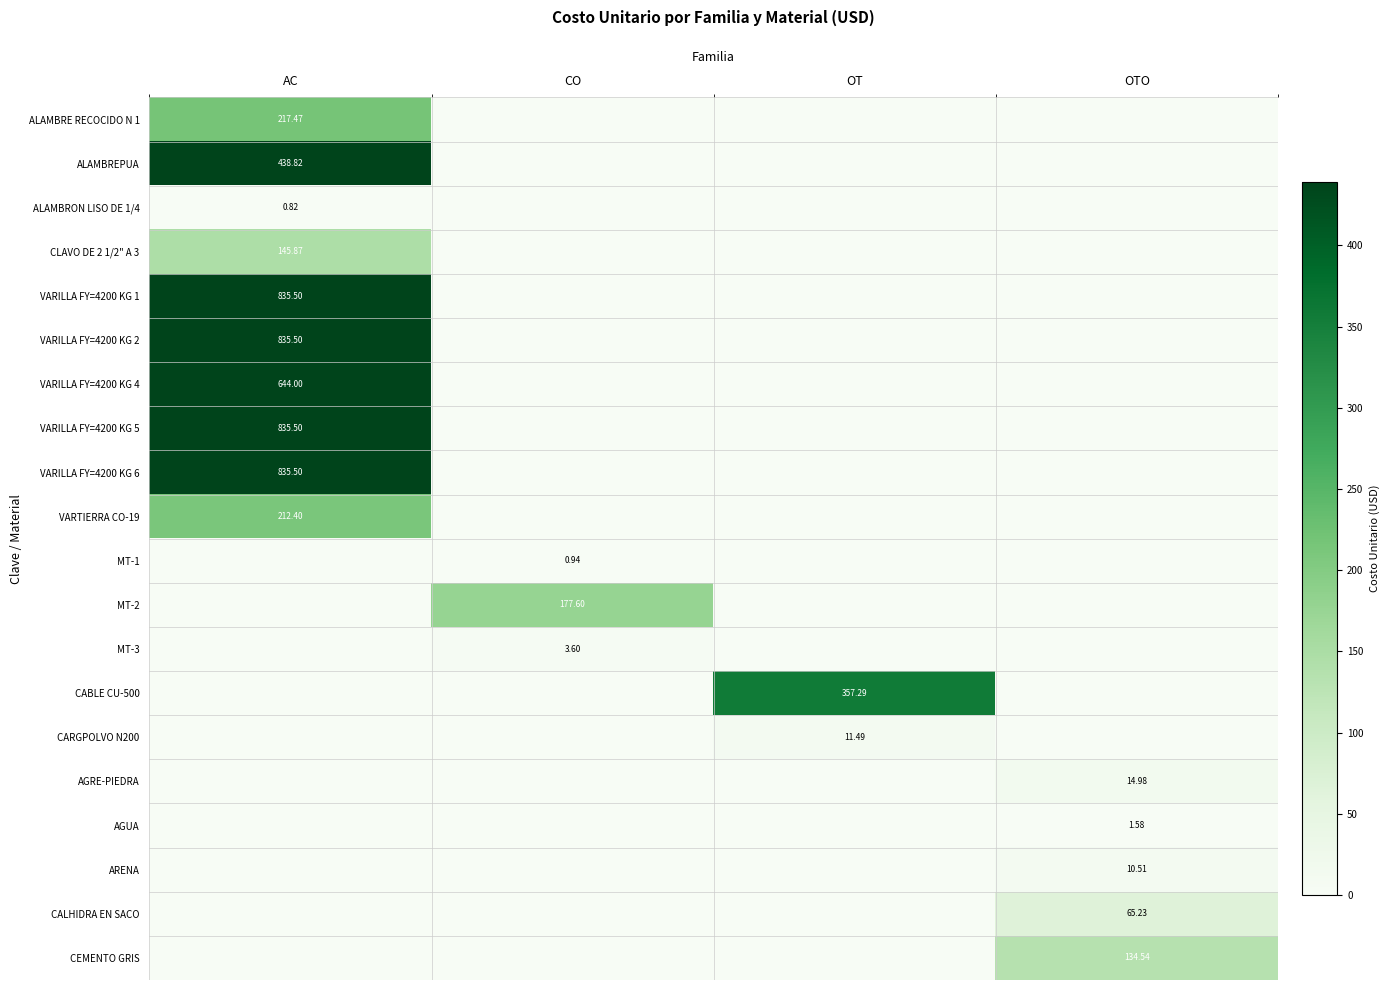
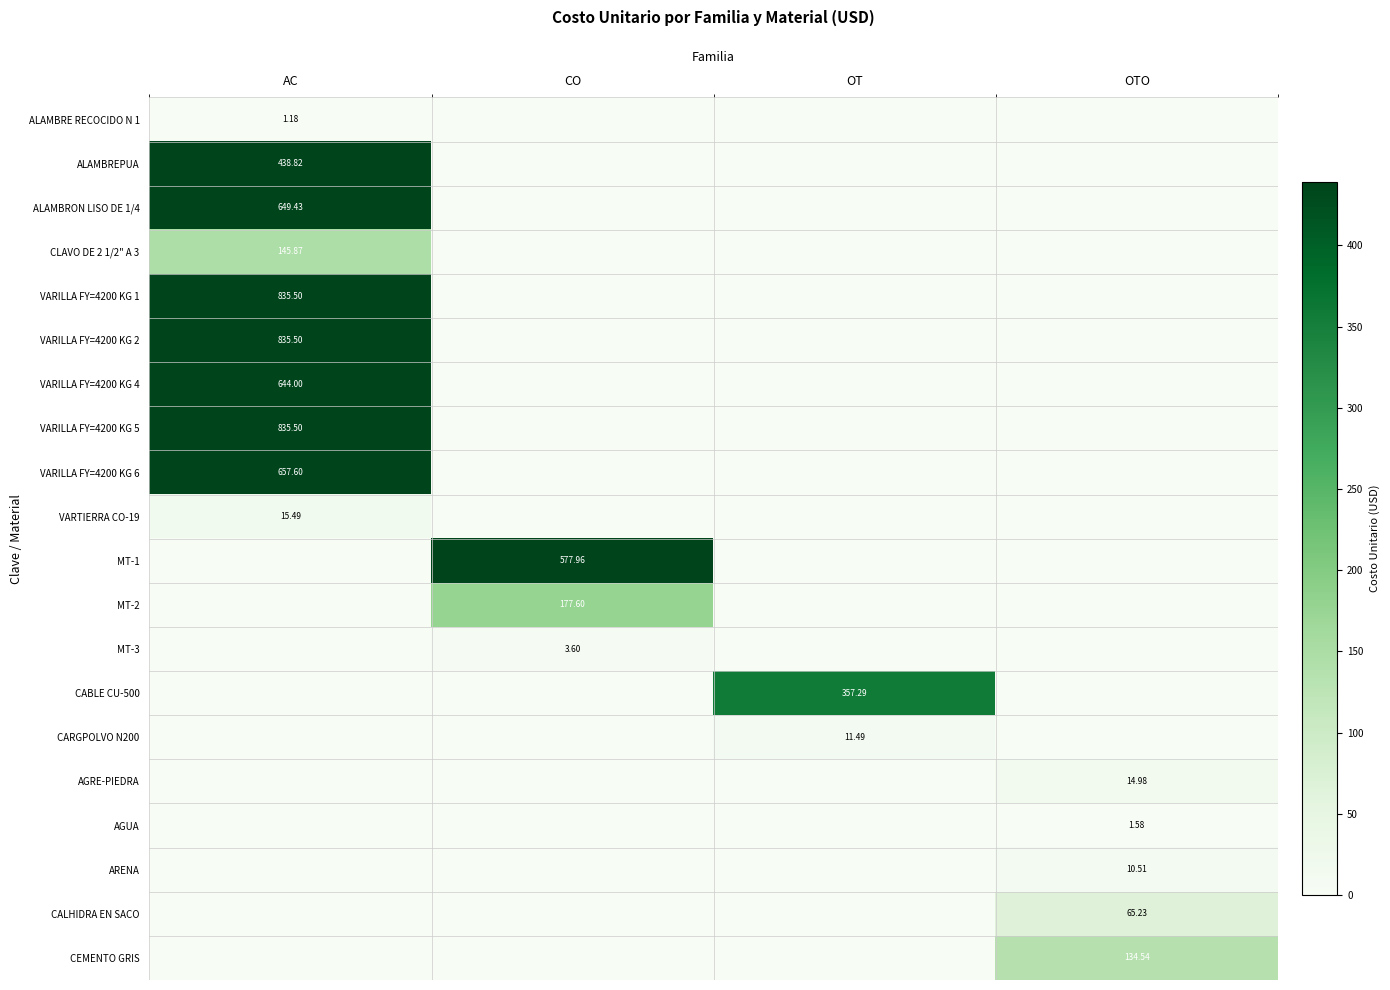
  {
    "ALAMBRE RECOCIDO N 1": {
-     "AC": 217.47
+     "AC": 1.18
    },
    "ALAMBREPUA": {
      "AC": 438.82
    },
    "ALAMBRON LISO DE 1/4": {
-     "AC": 0.82
+     "AC": 649.43
    },
    "CLAVO DE 2 1/2\" A 3": {
      "AC": 145.87
    },
    "VARILLA FY=4200 KG 1": {
      "AC": 835.50
    },
    "VARILLA FY=4200 KG 2": {
      "AC": 835.50
    },
    "VARILLA FY=4200 KG 4": {
      "AC": 644.00
    },
    "VARILLA FY=4200 KG 5": {
      "AC": 835.50
    },
    "VARILLA FY=4200 KG 6": {
-     "AC": 835.50
+     "AC": 657.60
    },
    "VARTIERRA CO-19": {
-     "AC": 212.40
+     "AC": 15.49
    },
    "MT-1": {
-     "CO": 0.94
+     "CO": 577.96
    },
    "MT-2": {
      "CO": 177.60
    },
    "MT-3": {
      "CO": 3.60
    },
    "CABLE CU-500": {
      "OT": 357.29
    },
    "CARGPOLVO N200": {
      "OT": 11.49
    },
    "AGRE-PIEDRA": {
      "OTO": 14.98
    },
    "AGUA": {
      "OTO": 1.58
    },
    "ARENA": {
      "OTO": 10.51
    },
    "CALHIDRA EN SACO": {
      "OTO": 65.23
    },
    "CEMENTO GRIS": {
      "OTO": 134.54
    }
  }
